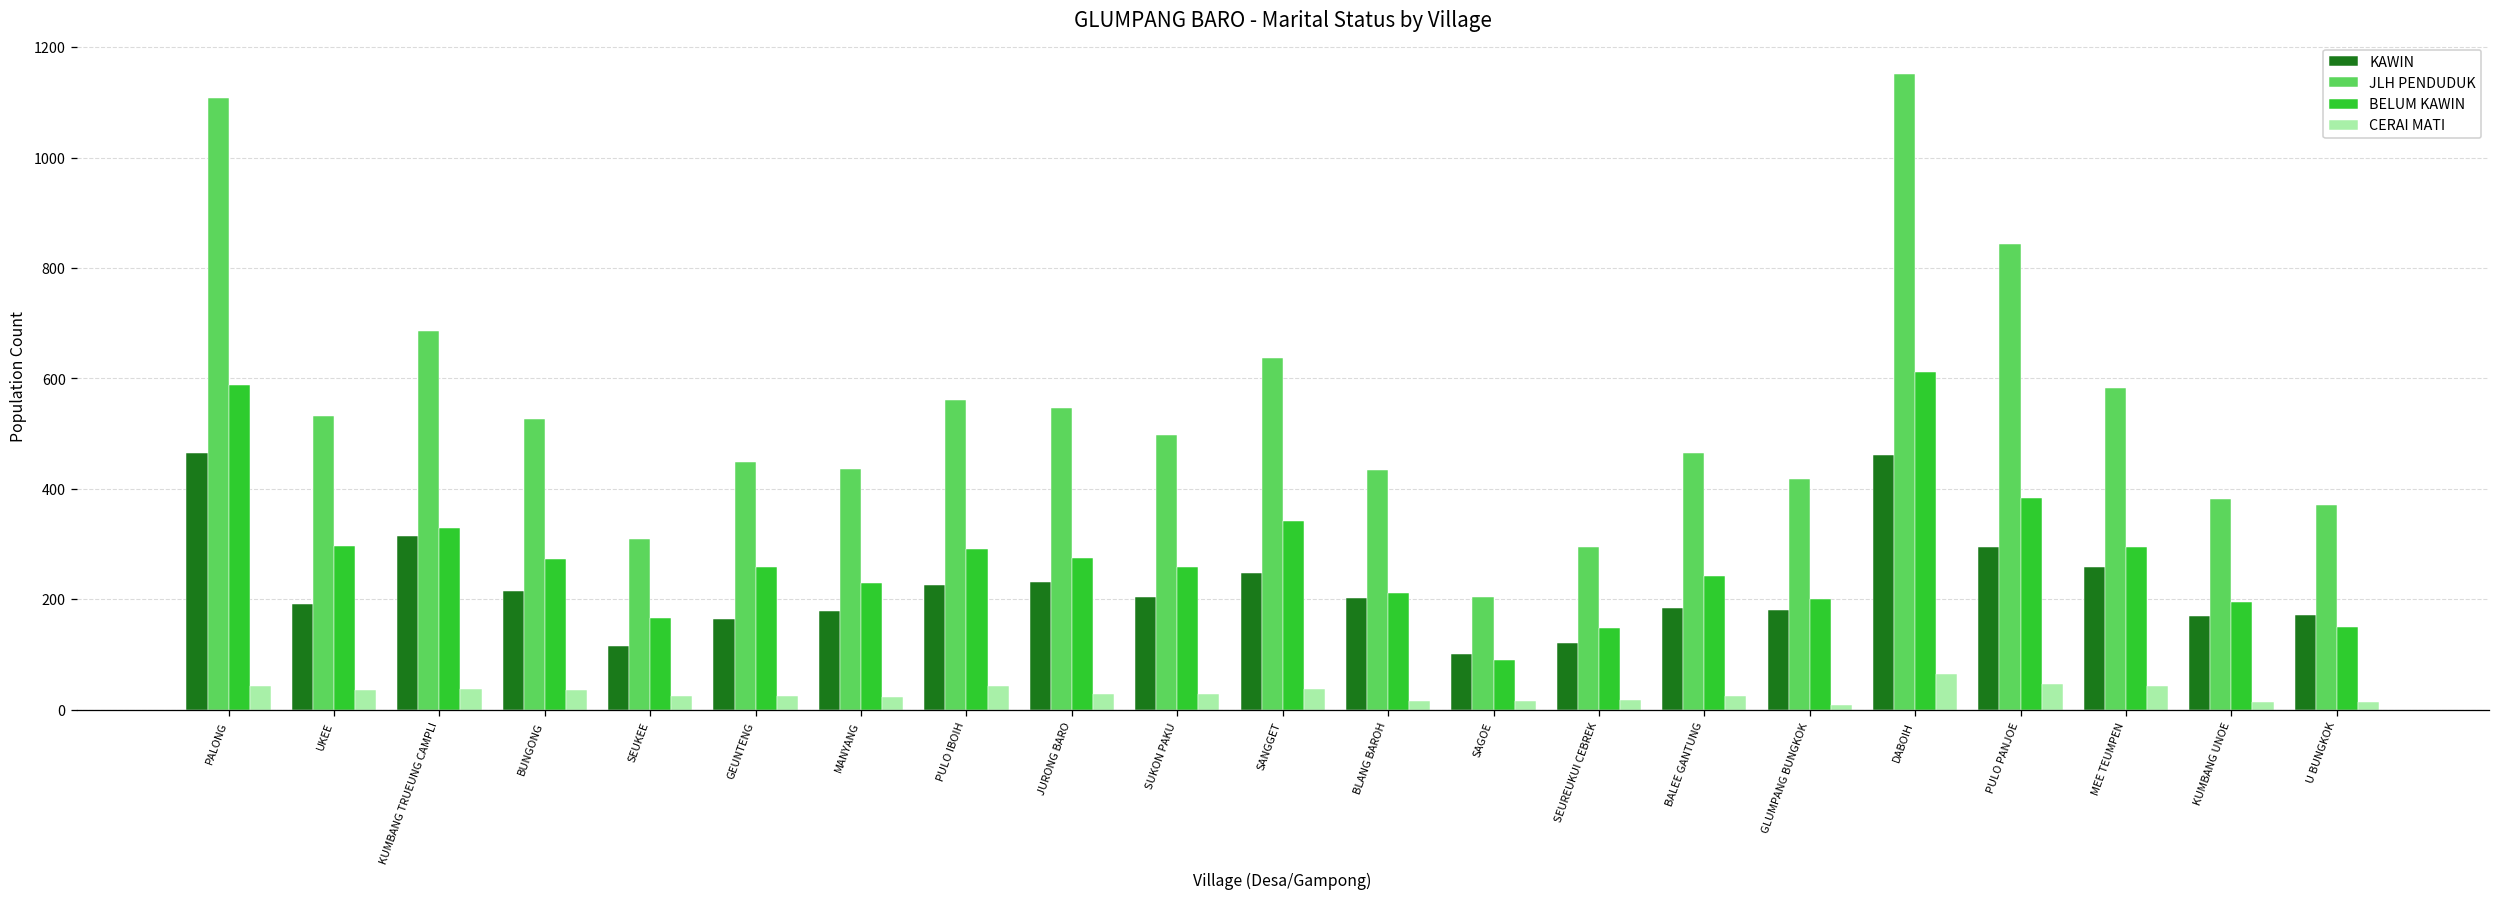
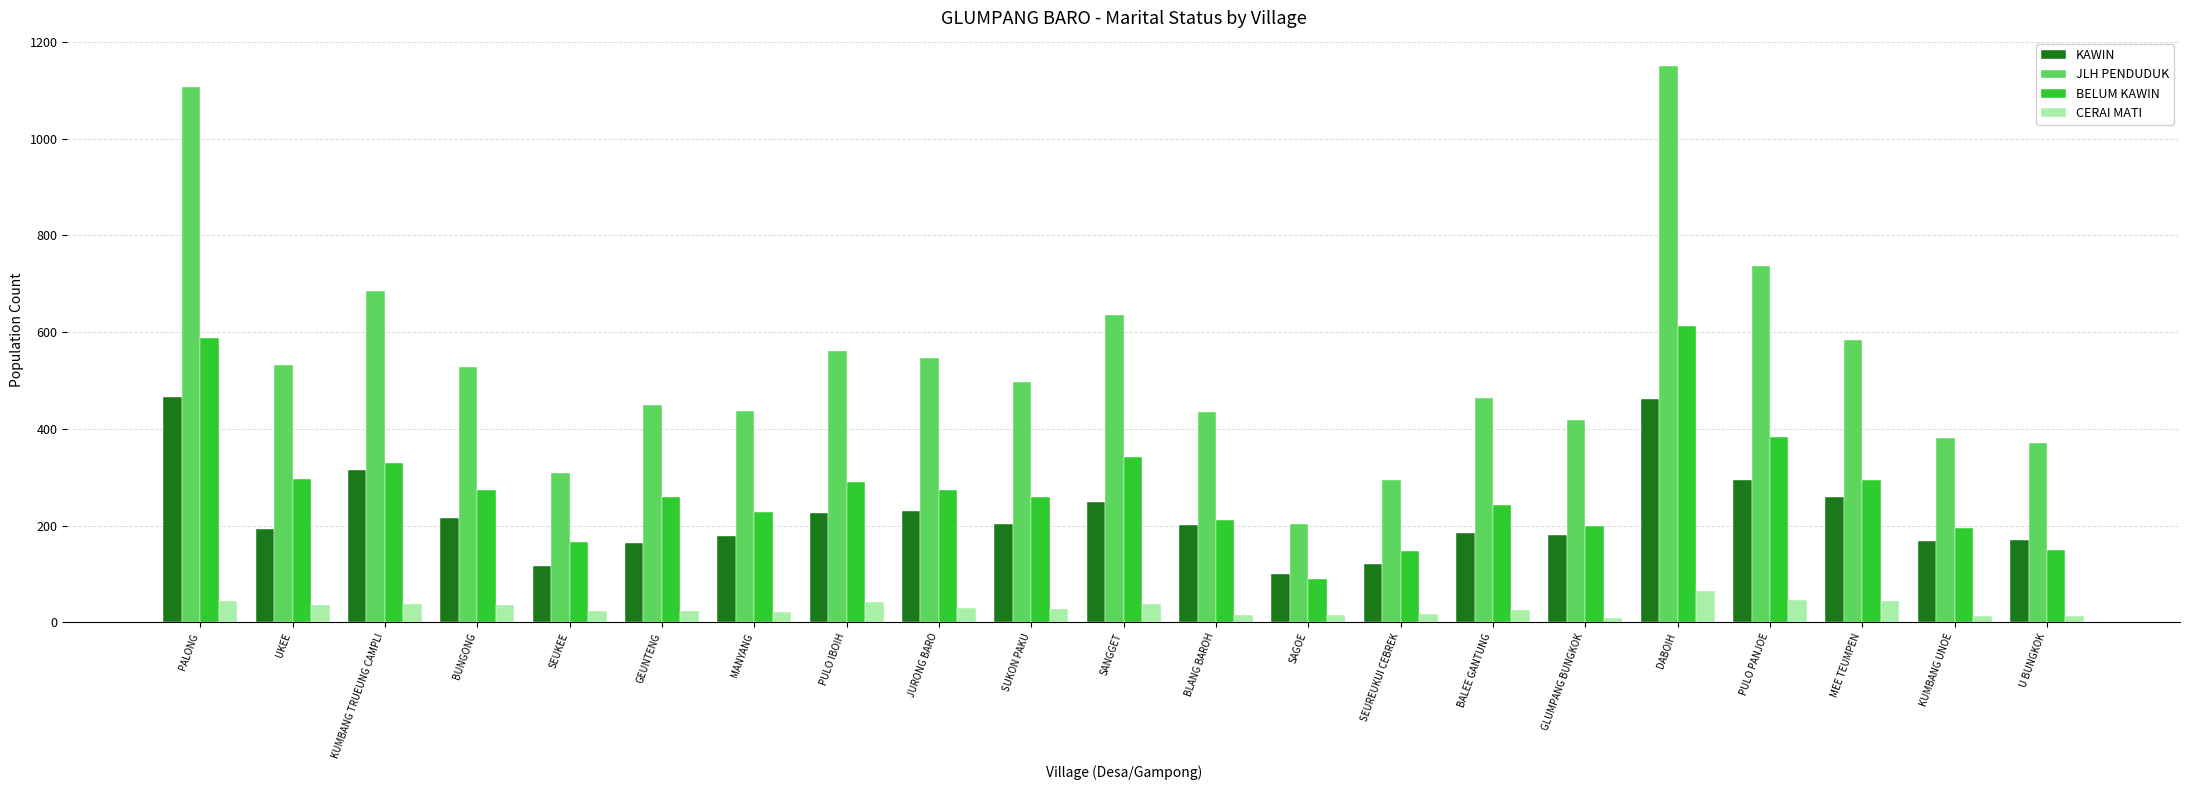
  {
    "KAWIN": {
      "PALONG": 470,
      "UKEE": 190,
      "KUMBANG TRUEUNG CAMPLI": 310,
      "BUNGONG": 220,
      "SEUKEE": 120,
      "GEUNTENG": 160,
      "MANYANG": 180,
      "PULO IBOIH": 230,
      "JURONG BARO": 230,
      "SUKON PAKU": 200,
      "SANGGET": 250,
      "BLANG BAROH": 200,
      "SAGOE": 100,
      "SEUREUKUI CEBREK": 120,
      "BALEE GANTUNG": 180,
      "GLUMPANG BUNGKOK": 180,
      "DABOIH": 460,
      "PULO PANJOE": 290,
      "MEE TEUMPEN": 260,
      "KUMBANG UNOE": 170,
      "U BUNGKOK": 170
    },
    "JLH PENDUDUK": {
      "PALONG": 1110,
      "UKEE": 530,
      "KUMBANG TRUEUNG CAMPLI": 690,
      "BUNGONG": 530,
      "SEUKEE": 310,
      "GEUNTENG": 450,
      "MANYANG": 440,
      "PULO IBOIH": 560,
      "JURONG BARO": 550,
      "SUKON PAKU": 500,
      "SANGGET": 640,
      "BLANG BAROH": 430,
      "SAGOE": 200,
      "SEUREUKUI CEBREK": 300,
      "BALEE GANTUNG": 460,
      "GLUMPANG BUNGKOK": 420,
      "DABOIH": 1150,
-     "PULO PANJOE": 840,
+     "PULO PANJOE": 740,
      "MEE TEUMPEN": 580,
      "KUMBANG UNOE": 380,
      "U BUNGKOK": 370
    },
    "BELUM KAWIN": {
      "PALONG": 590,
      "UKEE": 300,
      "KUMBANG TRUEUNG CAMPLI": 330,
      "BUNGONG": 270,
      "SEUKEE": 170,
      "GEUNTENG": 260,
      "MANYANG": 230,
      "PULO IBOIH": 290,
      "JURONG BARO": 270,
      "SUKON PAKU": 260,
      "SANGGET": 340,
      "BLANG BAROH": 210,
      "SAGOE": 90,
      "SEUREUKUI CEBREK": 150,
      "BALEE GANTUNG": 240,
      "GLUMPANG BUNGKOK": 200,
      "DABOIH": 610,
      "PULO PANJOE": 380,
      "MEE TEUMPEN": 290,
      "KUMBANG UNOE": 200,
      "U BUNGKOK": 150
    },
    "CERAI MATI": {
      "PALONG": 40,
      "UKEE": 40,
      "KUMBANG TRUEUNG CAMPLI": 40,
      "BUNGONG": 40,
      "SEUKEE": 20,
      "GEUNTENG": 20,
      "MANYANG": 20,
      "PULO IBOIH": 40,
      "JURONG BARO": 30,
      "SUKON PAKU": 30,
      "SANGGET": 40,
      "BLANG BAROH": 20,
      "SAGOE": 20,
      "SEUREUKUI CEBREK": 20,
      "BALEE GANTUNG": 30,
      "GLUMPANG BUNGKOK": 10,
      "DABOIH": 70,
      "PULO PANJOE": 50,
      "MEE TEUMPEN": 40,
      "KUMBANG UNOE": 10,
      "U BUNGKOK": 10
    }
  }
